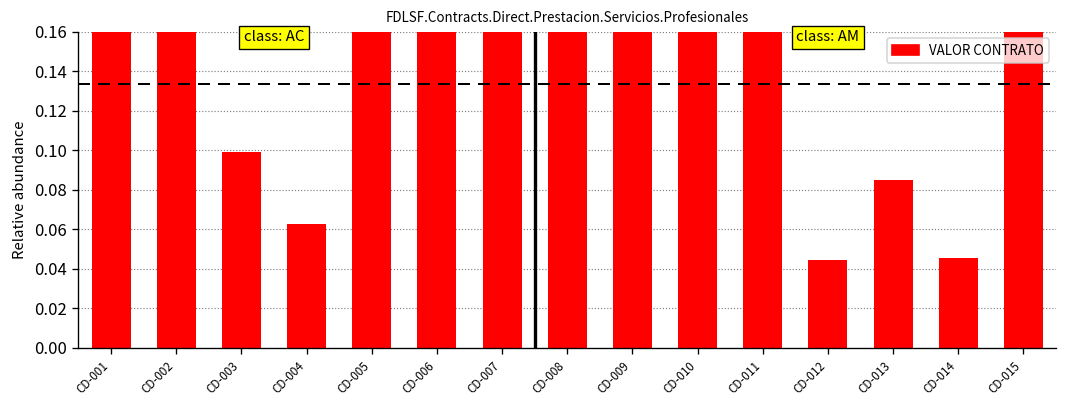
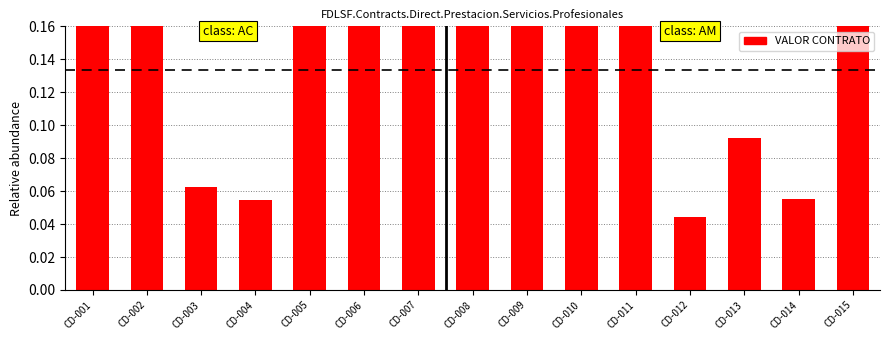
  {
    "CD-001": 0.160,
    "CD-002": 0.160,
-   "CD-003": 0.099,
-   "CD-004": 0.063,
+   "CD-003": 0.063,
+   "CD-004": 0.055,
    "CD-005": 0.160,
    "CD-006": 0.160,
    "CD-007": 0.160,
    "CD-008": 0.160,
    "CD-009": 0.160,
    "CD-010": 0.160,
    "CD-011": 0.160,
    "CD-012": 0.044,
-   "CD-013": 0.085,
-   "CD-014": 0.046,
+   "CD-013": 0.092,
+   "CD-014": 0.055,
    "CD-015": 0.160
  }
